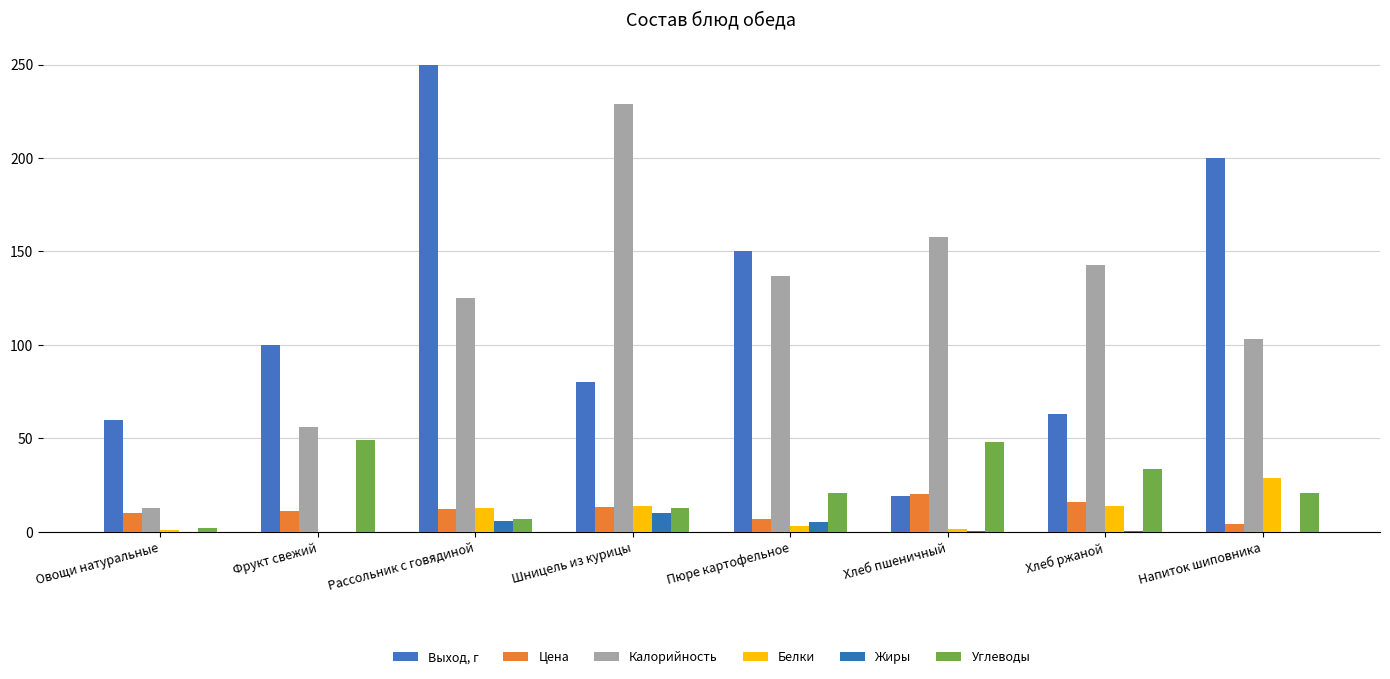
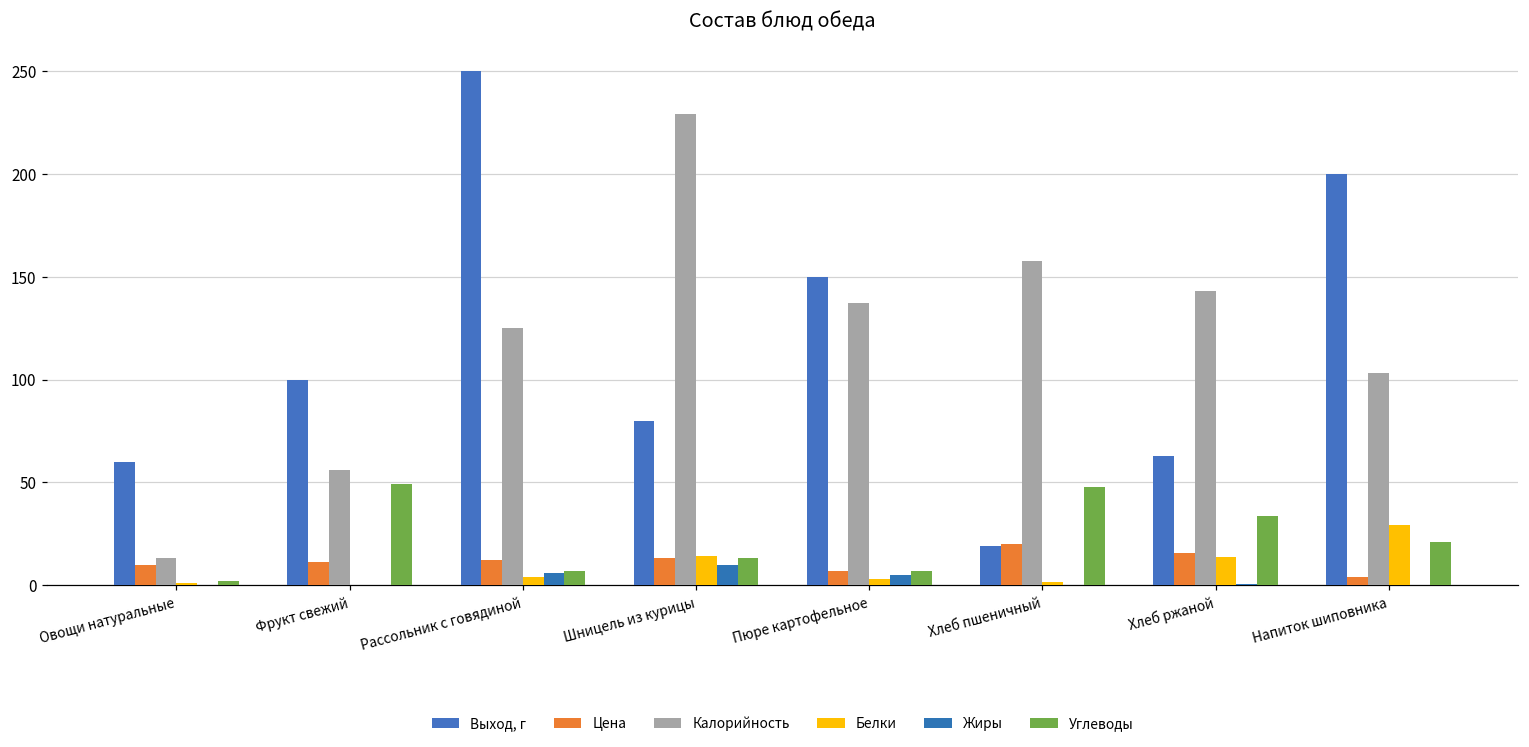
  {
    "Цена": {
      "Овощи натуральные": 10,
      "Фрукт свежий": 11,
      "Рассольник с говядиной": 12,
      "Шницель из курицы": 13,
      "Пюре картофельное": 7,
      "Хлеб пшеничный": 20,
      "Хлеб ржаной": 16,
      "Напиток шиповника": 4
    },
    "Калорийность": {
      "Овощи натуральные": 13,
      "Фрукт свежий": 56,
      "Рассольник с говядиной": 125,
      "Шницель из курицы": 229,
      "Пюре картофельное": 137,
      "Хлеб пшеничный": 158,
      "Хлеб ржаной": 143,
      "Напиток шиповника": 103
    },
    "Белки": {
      "Фрукт свежий": 0,
-     "Рассольник с говядиной": 13,
+     "Рассольник с говядиной": 4,
      "Шницель из курицы": 14,
      "Пюре картофельное": 3,
      "Хлеб пшеничный": 2,
      "Хлеб ржаной": 14,
      "Напиток шиповника": 29
    },
    "Углеводы": {
      "Овощи натуральные": 2,
      "Фрукт свежий": 49,
      "Рассольник с говядиной": 7,
      "Шницель из курицы": 13,
-     "Пюре картофельное": 21,
+     "Пюре картофельное": 7,
      "Хлеб пшеничный": 48,
      "Хлеб ржаной": 34,
      "Напиток шиповника": 21
    }
  }
